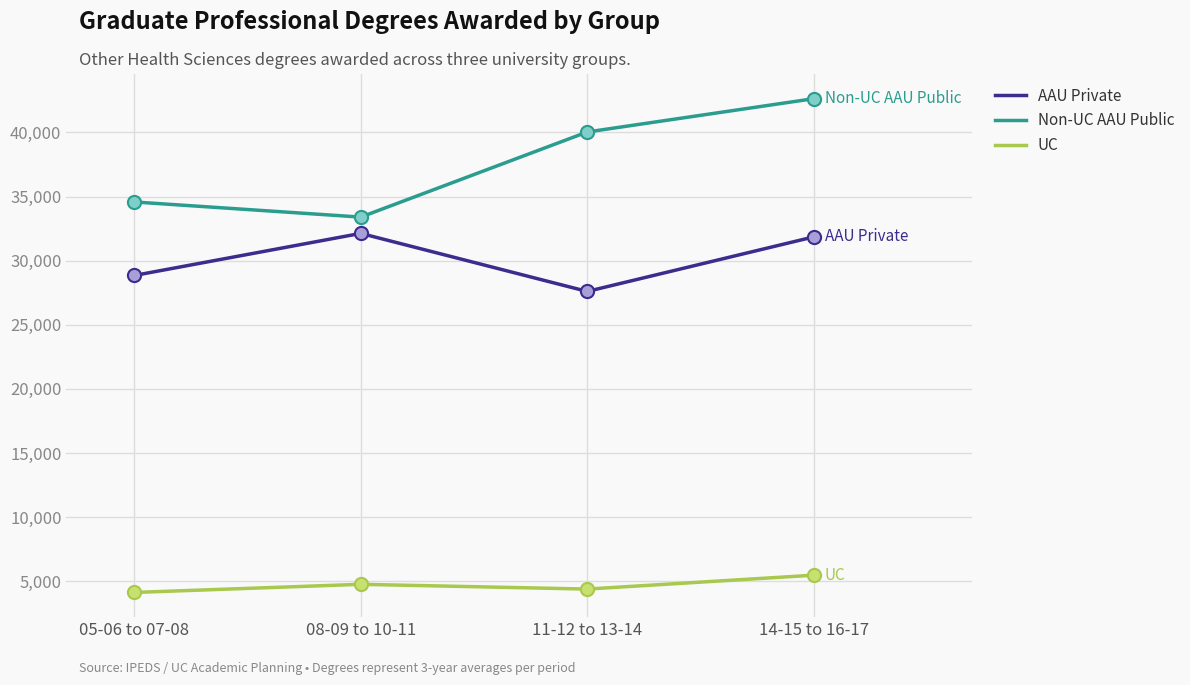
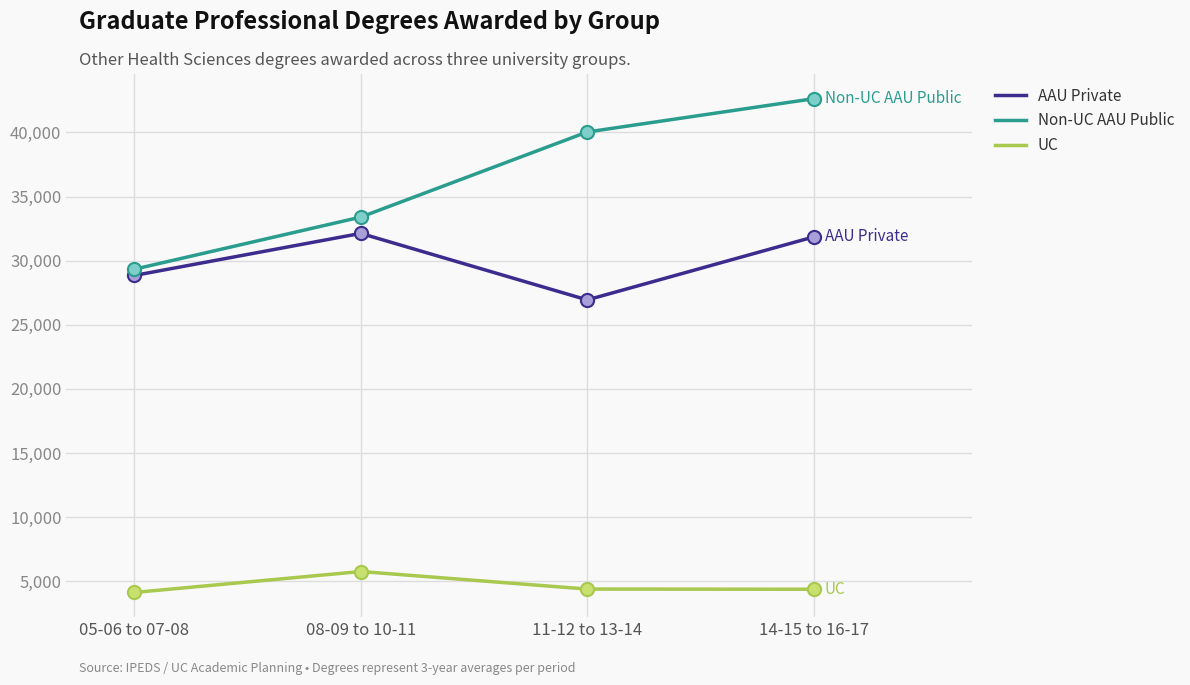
  {
    "AAU Private": {
      "05-06 to 07-08": "28,800",
      "08-09 to 10-11": "32,100",
-     "11-12 to 13-14": "27,600",
+     "11-12 to 13-14": "26,900",
      "14-15 to 16-17": "31,900"
    },
    "Non-UC AAU Public": {
-     "05-06 to 07-08": "34,600",
+     "05-06 to 07-08": "29,300",
      "08-09 to 10-11": "33,400",
      "11-12 to 13-14": "40,000",
      "14-15 to 16-17": "42,600"
    },
    "UC": {
      "05-06 to 07-08": "4,100",
-     "08-09 to 10-11": "4,800",
+     "08-09 to 10-11": "5,800",
      "11-12 to 13-14": "4,400",
-     "14-15 to 16-17": "5,500"
+     "14-15 to 16-17": "4,400"
    }
  }
